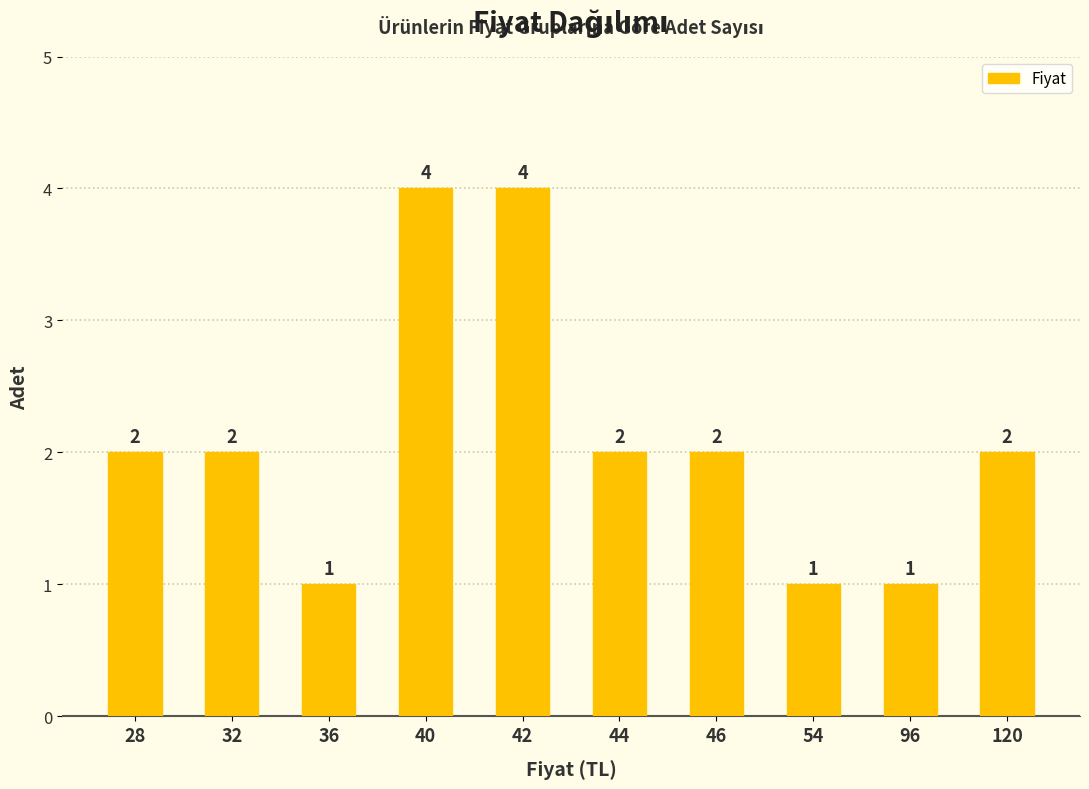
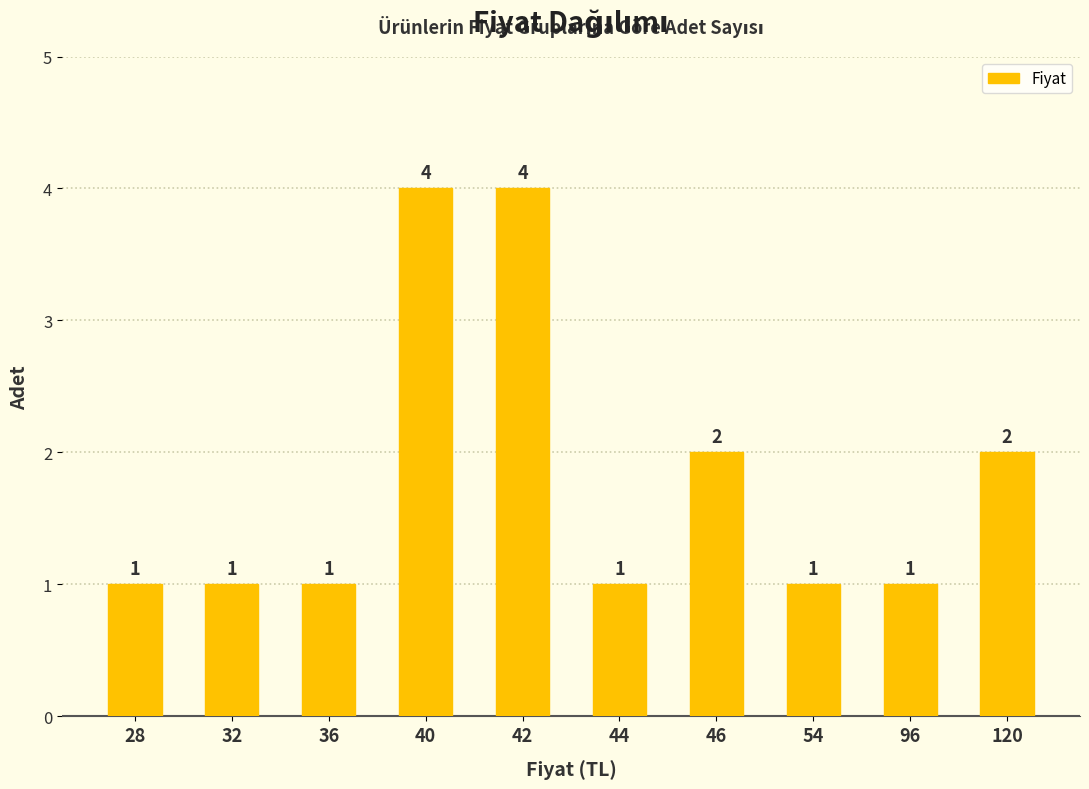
  {
-   "28": 2,
-   "32": 2,
+   "28": 1,
+   "32": 1,
    "36": 1,
    "40": 4,
    "42": 4,
-   "44": 2,
+   "44": 1,
    "46": 2,
    "54": 1,
    "96": 1,
    "120": 2
  }
